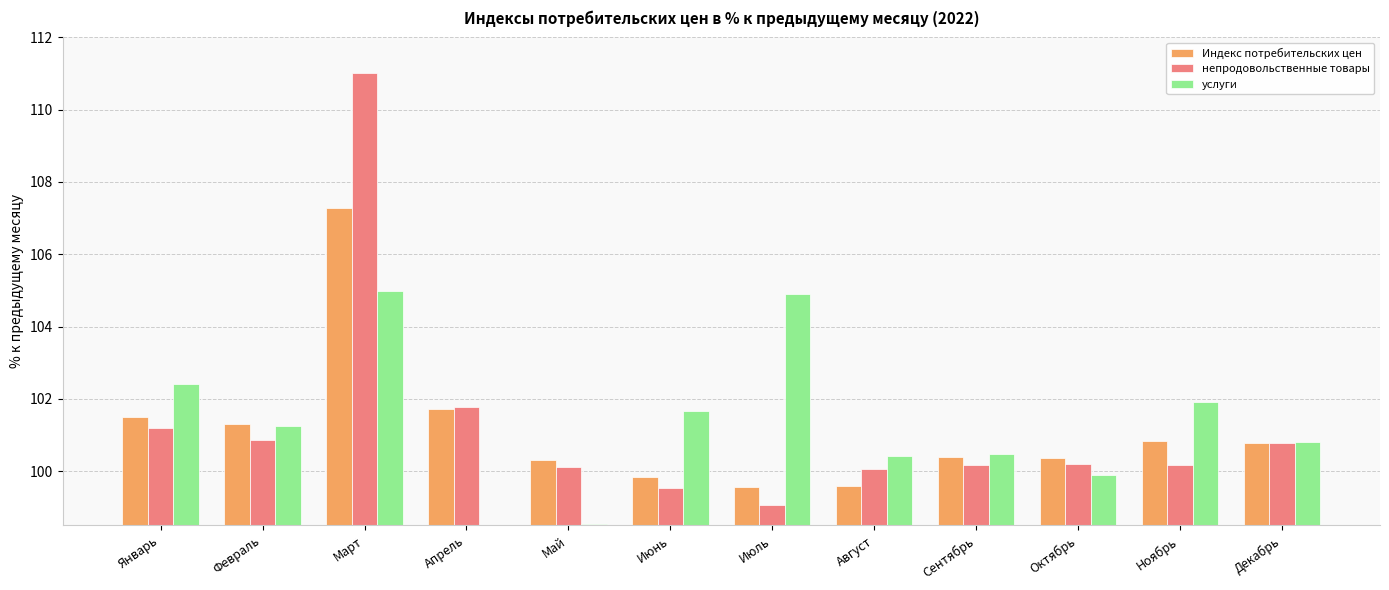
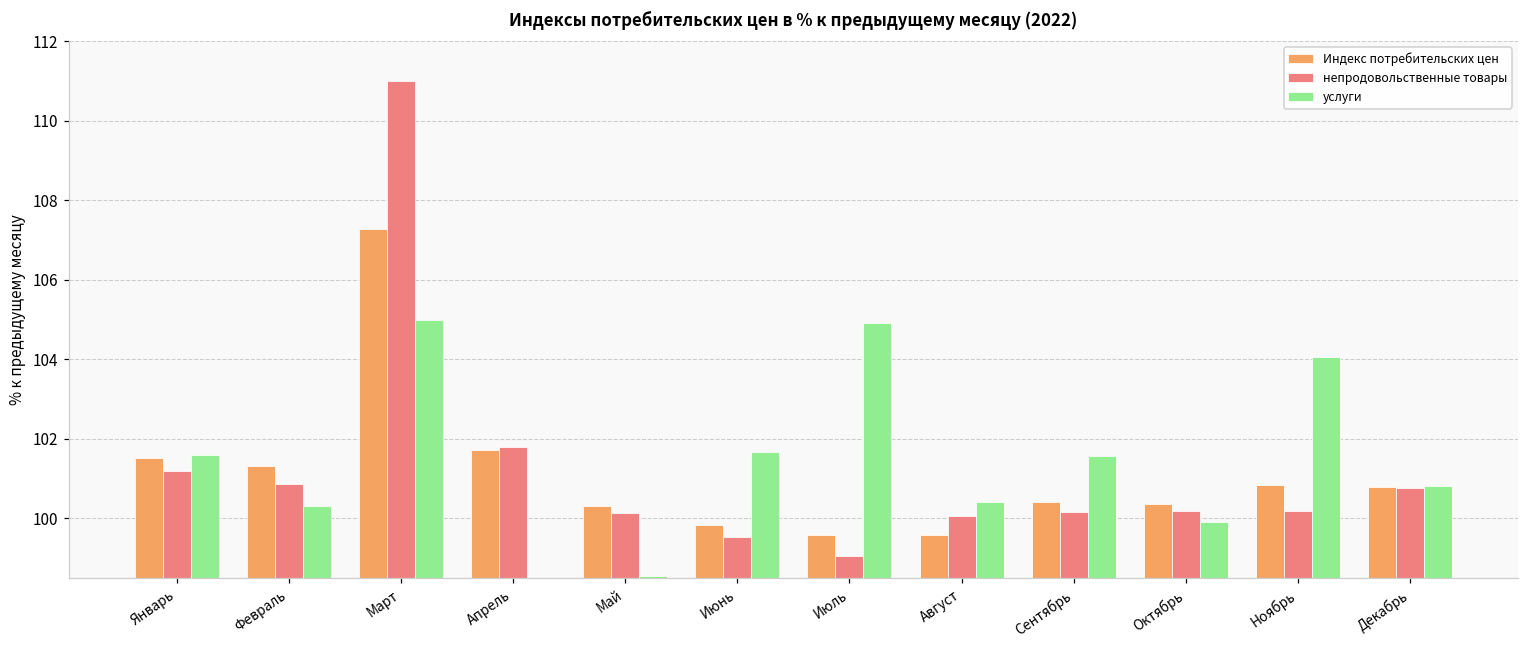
  {
    "услуги": {
-     "Январь": 102.4,
-     "Февраль": 101.3,
+     "Январь": 101.6,
+     "Февраль": 100.3,
      "Март": 105.0,
      "Май": 98.6,
      "Июнь": 101.7,
      "Июль": 104.9,
      "Август": 100.4,
-     "Сентябрь": 100.5,
+     "Сентябрь": 101.6,
      "Октябрь": 99.9,
-     "Ноябрь": 101.9,
+     "Ноябрь": 104.1,
      "Декабрь": 100.8
    }
  }
